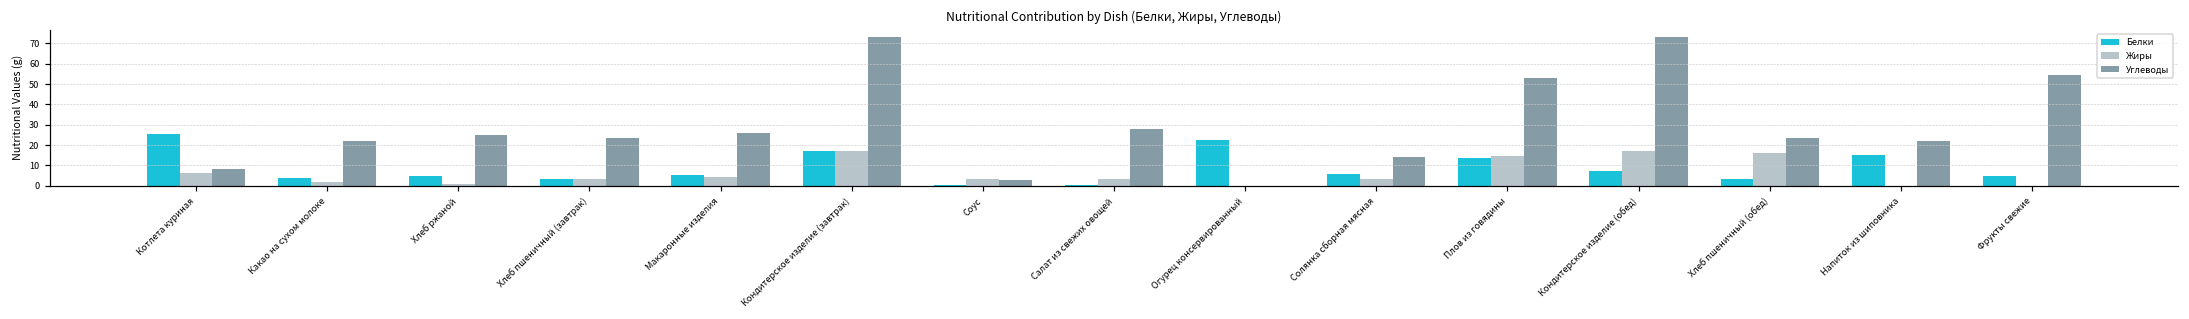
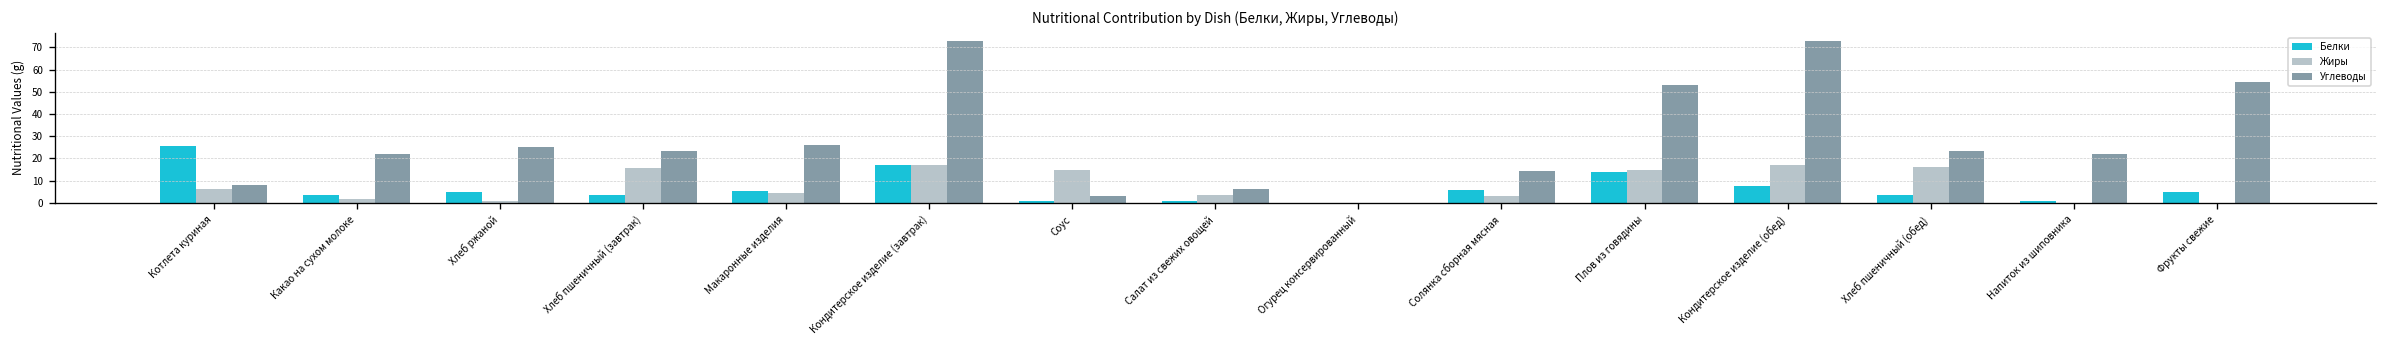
  {
    "Белки": {
      "Котлета куриная": 25,
      "Какао на сухом молоке": 4,
      "Хлеб ржаной": 5,
      "Хлеб пшеничный (завтрак)": 4,
      "Макаронные изделия": 5,
      "Кондитерское изделие (завтрак)": 17,
-     "Огурец консервированный": 22,
+     "Огурец консервированный": 0,
      "Солянка сборная мясная": 6,
      "Плов из говядины": 14,
      "Кондитерское изделие (обед)": 8,
      "Хлеб пшеничный (обед)": 4,
-     "Напиток из шиповника": 15,
+     "Напиток из шиповника": 1,
      "Фрукты свежие": 5
    },
    "Жиры": {
      "Котлета куриная": 6,
      "Какао на сухом молоке": 2,
-     "Хлеб пшеничный (завтрак)": 4,
+     "Хлеб пшеничный (завтрак)": 16,
      "Макаронные изделия": 4,
      "Кондитерское изделие (завтрак)": 17,
-     "Соус": 3,
+     "Соус": 15,
      "Салат из свежих овощей": 4,
      "Огурец консервированный": 0,
      "Солянка сборная мясная": 3,
      "Плов из говядины": 15,
      "Кондитерское изделие (обед)": 17,
      "Хлеб пшеничный (обед)": 16,
      "Напиток из шиповника": 0,
      "Фрукты свежие": 0
    },
    "Углеводы": {
      "Котлета куриная": 8,
      "Какао на сухом молоке": 22,
      "Хлеб ржаной": 25,
      "Хлеб пшеничный (завтрак)": 23,
      "Макаронные изделия": 26,
      "Кондитерское изделие (завтрак)": 73,
      "Соус": 3,
-     "Салат из свежих овощей": 28,
+     "Салат из свежих овощей": 6,
      "Огурец консервированный": 0,
      "Солянка сборная мясная": 14,
      "Плов из говядины": 53,
      "Кондитерское изделие (обед)": 73,
      "Хлеб пшеничный (обед)": 23,
      "Напиток из шиповника": 22,
      "Фрукты свежие": 54
    }
  }
